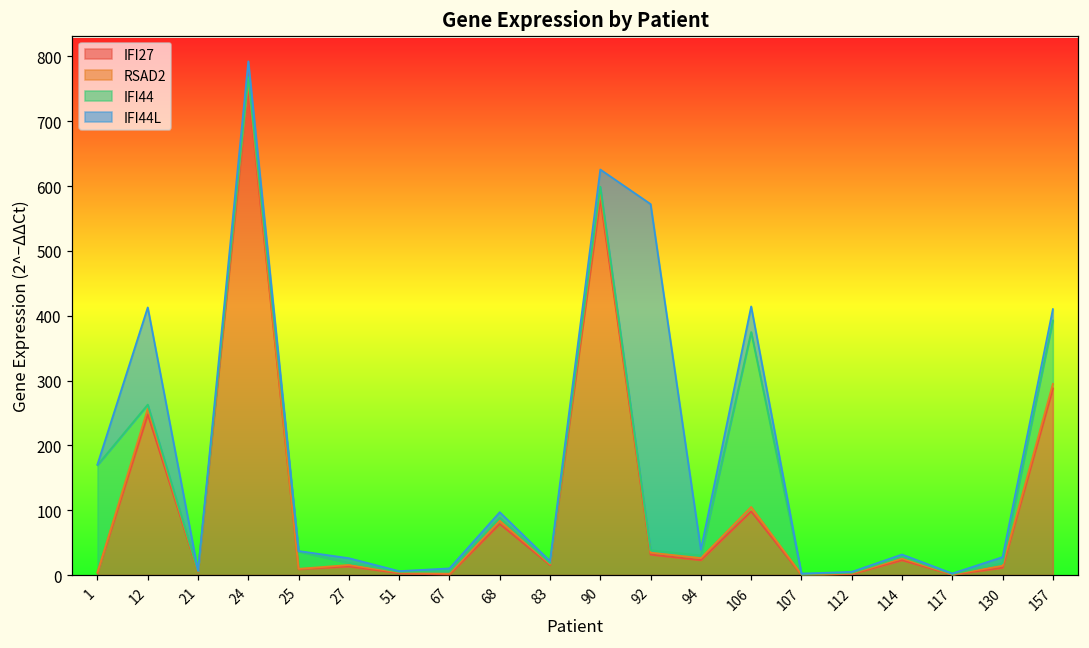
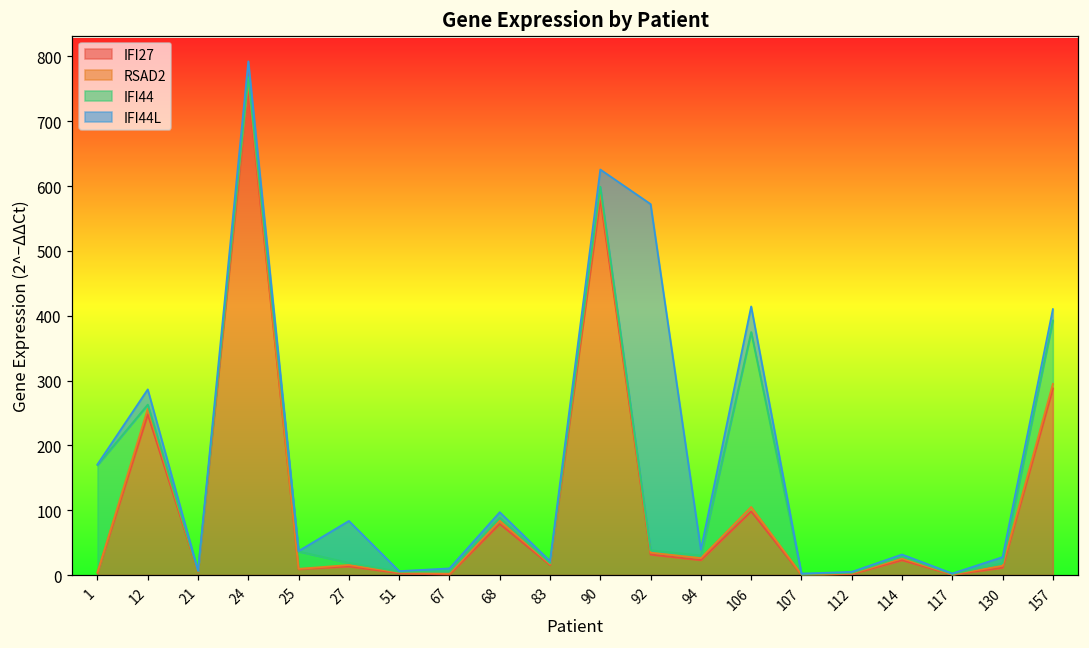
  {
    "IFI44": {
      "12": 10,
      "24": 10,
      "68": 0,
      "90": 10,
      "106": 270,
      "157": 100
    },
    "IFI44L": {
-     "12": 150,
+     "12": 20,
      "24": 20,
-     "27": 10,
+     "27": 60,
      "67": 0,
      "68": 10,
      "90": 30,
      "92": 530,
      "94": 10,
      "106": 40,
      "130": 10,
      "157": 20
    }
  }
